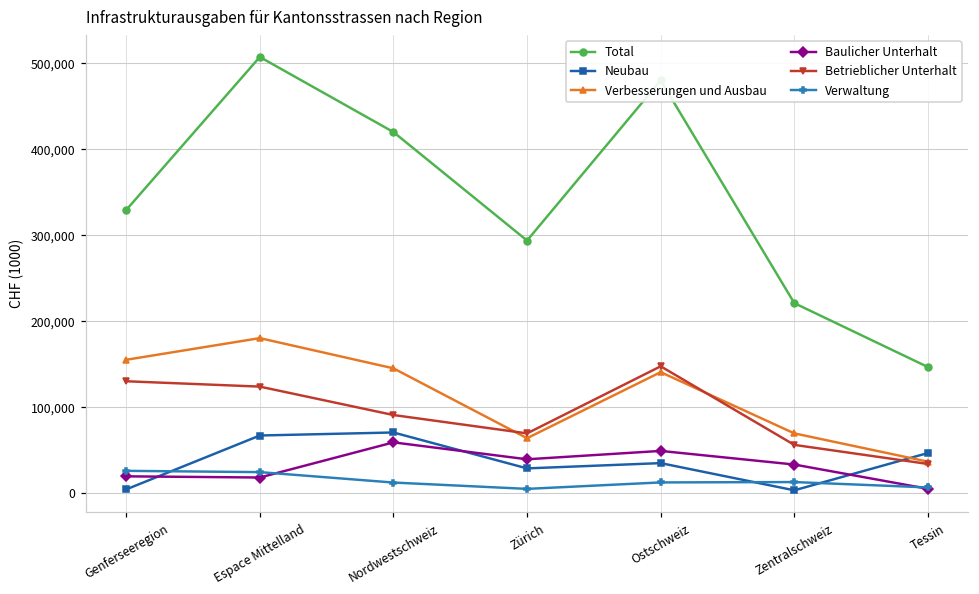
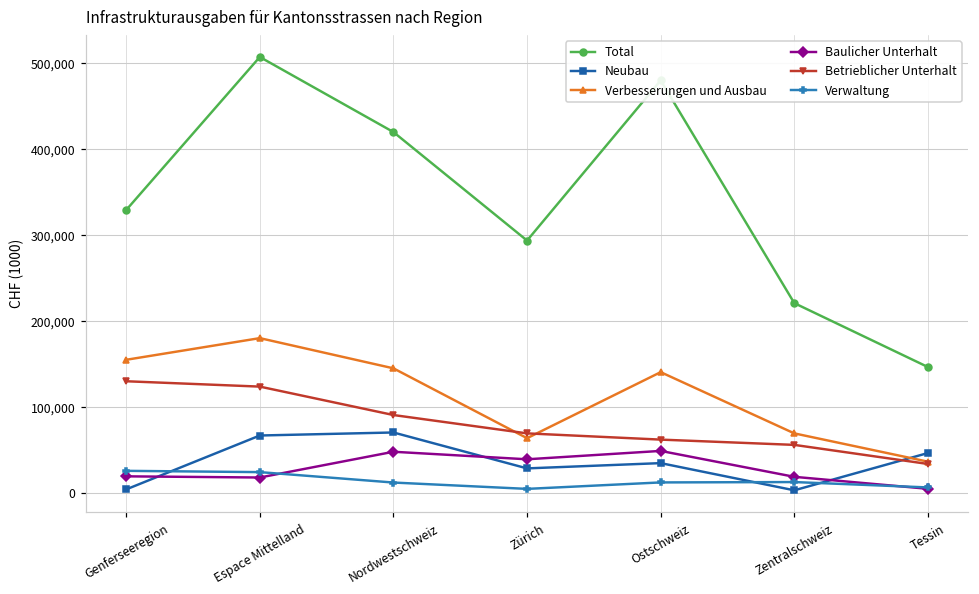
  {
    "Total": {
      "Genferseeregion": "330,000",
      "Espace Mittelland": "510,000",
      "Nordwestschweiz": "420,000",
      "Zürich": "290,000",
      "Zentralschweiz": "220,000",
      "Tessin": "150,000"
    },
    "Verbesserungen und Ausbau": {
      "Genferseeregion": "160,000",
      "Espace Mittelland": "180,000",
      "Nordwestschweiz": "150,000",
      "Zürich": "60,000",
      "Ostschweiz": "140,000",
      "Zentralschweiz": "70,000"
    },
    "Baulicher Unterhalt": {
      "Genferseeregion": "20,000",
      "Espace Mittelland": "20,000",
-     "Nordwestschweiz": "60,000",
+     "Nordwestschweiz": "50,000",
      "Zürich": "40,000",
      "Ostschweiz": "50,000",
-     "Zentralschweiz": "30,000"
+     "Zentralschweiz": "20,000"
    },
    "Betrieblicher Unterhalt": {
      "Genferseeregion": "130,000",
      "Espace Mittelland": "120,000",
      "Nordwestschweiz": "90,000",
      "Zürich": "70,000",
-     "Ostschweiz": "150,000",
+     "Ostschweiz": "60,000",
      "Zentralschweiz": "60,000"
    }
  }
